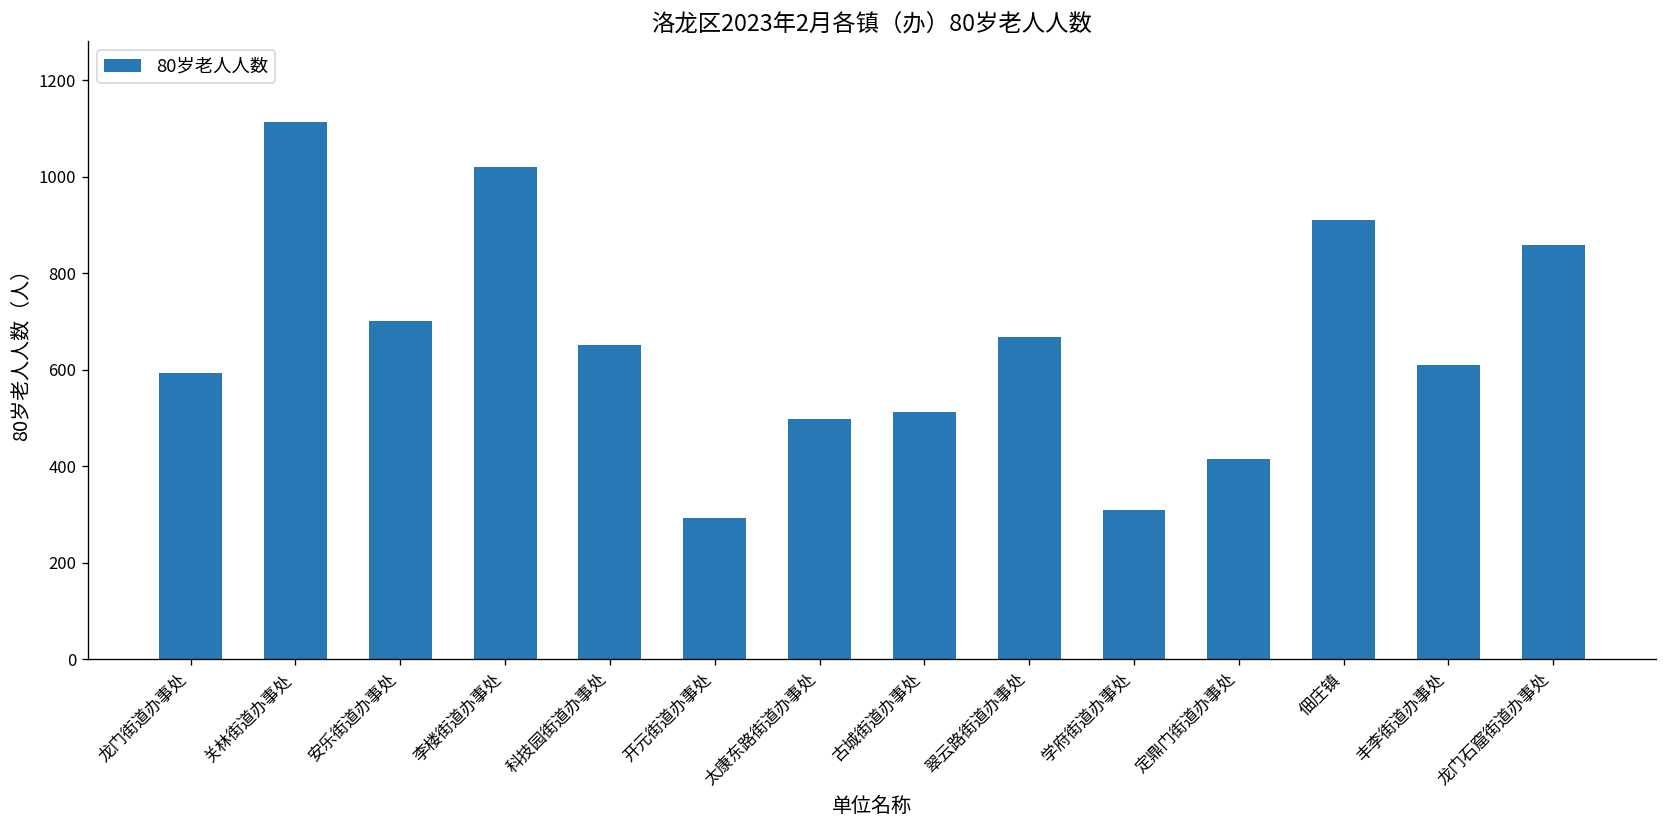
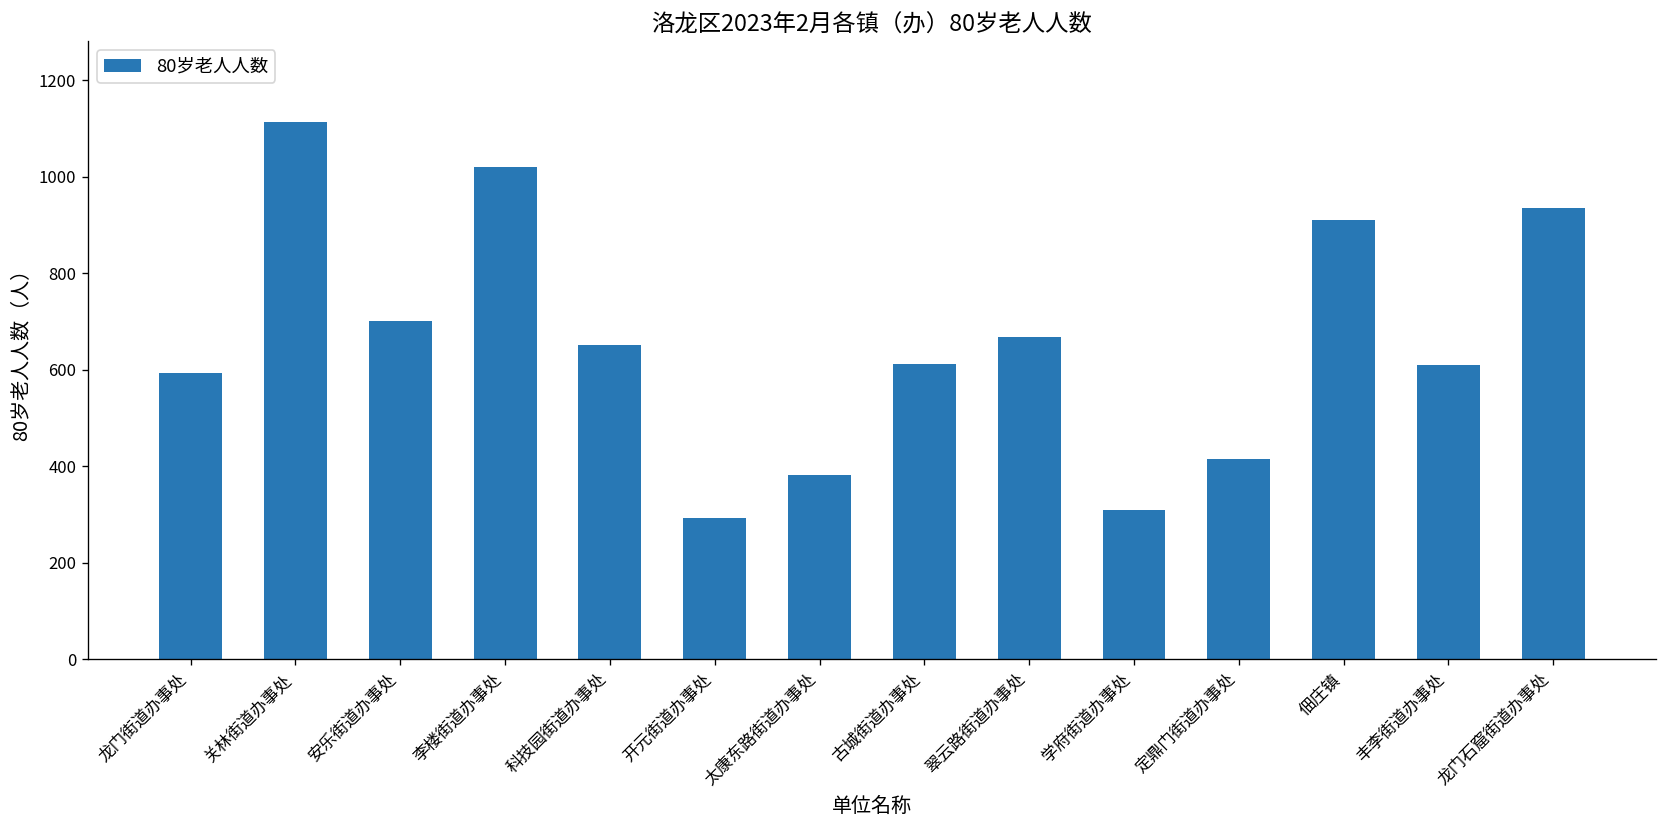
  {
    "龙门街道办事处": 590,
    "关林街道办事处": 1110,
    "安乐街道办事处": 700,
    "李楼街道办事处": 1020,
    "科技园街道办事处": 650,
    "开元街道办事处": 290,
-   "太康东路街道办事处": 500,
-   "古城街道办事处": 510,
+   "太康东路街道办事处": 380,
+   "古城街道办事处": 610,
    "翠云路街道办事处": 670,
    "学府街道办事处": 310,
    "定鼎门街道办事处": 420,
    "佃庄镇": 910,
    "丰李街道办事处": 610,
-   "龙门石窟街道办事处": 860
+   "龙门石窟街道办事处": 940
  }
